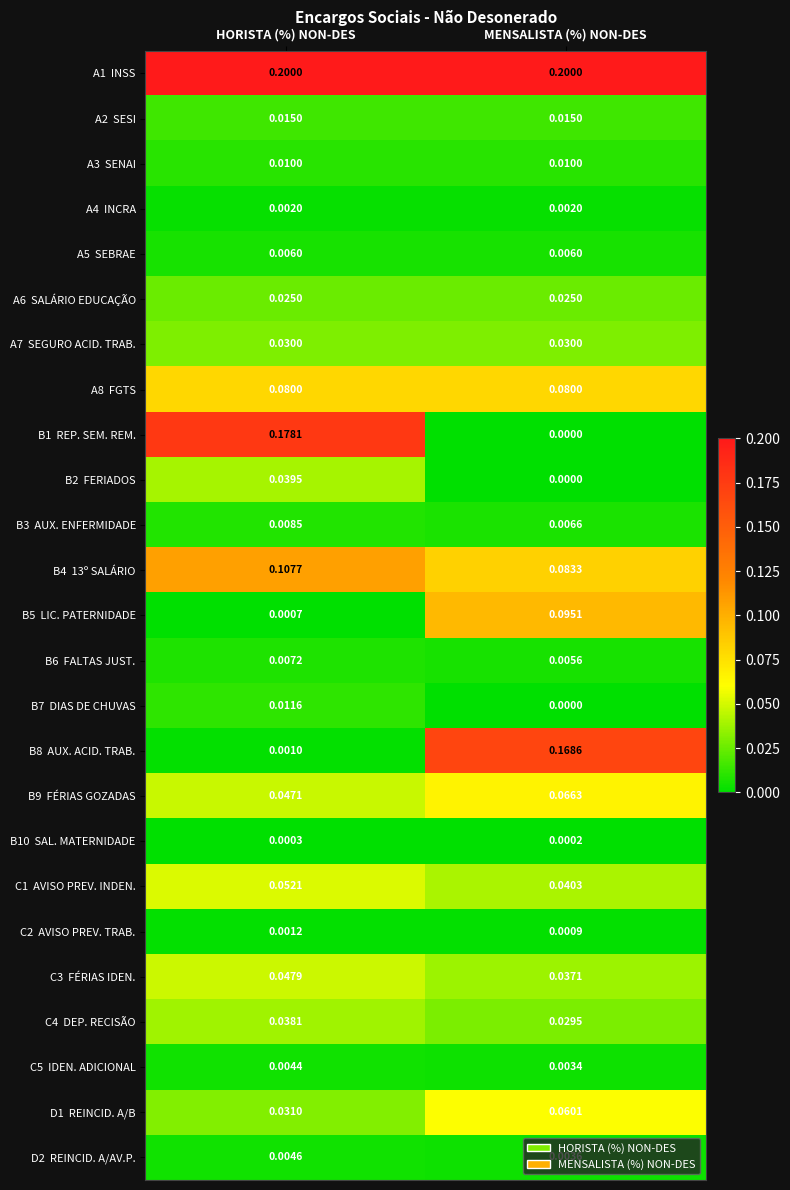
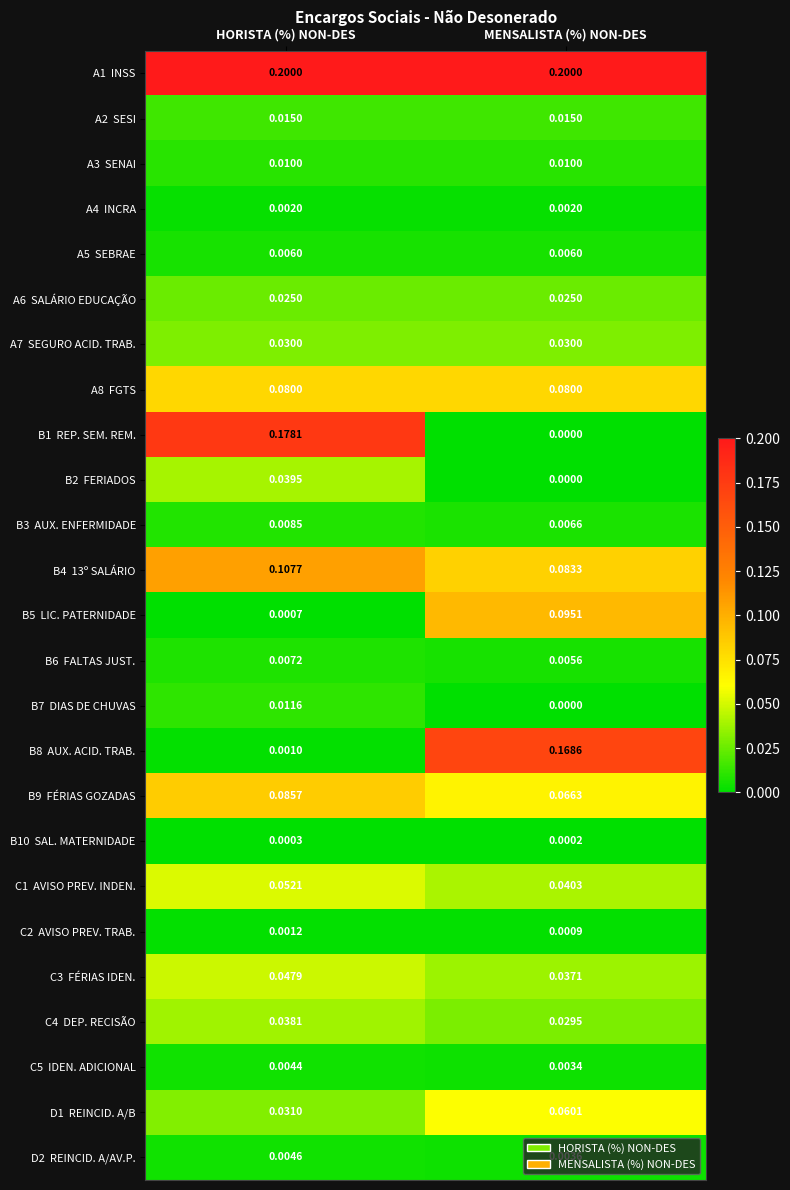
  {
    "A1 INSS": {
      "HORISTA (%) NON-DES": 0.2000,
      "MENSALISTA (%) NON-DES": 0.2000
    },
    "A2 SESI": {
      "HORISTA (%) NON-DES": 0.0150,
      "MENSALISTA (%) NON-DES": 0.0150
    },
    "A3 SENAI": {
      "HORISTA (%) NON-DES": 0.0100,
      "MENSALISTA (%) NON-DES": 0.0100
    },
    "A4 INCRA": {
      "HORISTA (%) NON-DES": 0.0020,
      "MENSALISTA (%) NON-DES": 0.0020
    },
    "A5 SEBRAE": {
      "HORISTA (%) NON-DES": 0.0060,
      "MENSALISTA (%) NON-DES": 0.0060
    },
    "A6 SALÁRIO EDUCAÇÃO": {
      "HORISTA (%) NON-DES": 0.0250,
      "MENSALISTA (%) NON-DES": 0.0250
    },
    "A7 SEGURO ACID. TRAB.": {
      "HORISTA (%) NON-DES": 0.0300,
      "MENSALISTA (%) NON-DES": 0.0300
    },
    "A8 FGTS": {
      "HORISTA (%) NON-DES": 0.0800,
      "MENSALISTA (%) NON-DES": 0.0800
    },
    "B1 REP. SEM. REM.": {
      "HORISTA (%) NON-DES": 0.1781,
      "MENSALISTA (%) NON-DES": 0.0000
    },
    "B2 FERIADOS": {
      "HORISTA (%) NON-DES": 0.0395,
      "MENSALISTA (%) NON-DES": 0.0000
    },
    "B3 AUX. ENFERMIDADE": {
      "HORISTA (%) NON-DES": 0.0085,
      "MENSALISTA (%) NON-DES": 0.0066
    },
    "B4 13º SALÁRIO": {
      "HORISTA (%) NON-DES": 0.1077,
      "MENSALISTA (%) NON-DES": 0.0833
    },
    "B5 LIC. PATERNIDADE": {
      "HORISTA (%) NON-DES": 0.0007,
      "MENSALISTA (%) NON-DES": 0.0951
    },
    "B6 FALTAS JUST.": {
      "HORISTA (%) NON-DES": 0.0072,
      "MENSALISTA (%) NON-DES": 0.0056
    },
    "B7 DIAS DE CHUVAS": {
      "HORISTA (%) NON-DES": 0.0116,
      "MENSALISTA (%) NON-DES": 0.0000
    },
    "B8 AUX. ACID. TRAB.": {
      "HORISTA (%) NON-DES": 0.0010,
      "MENSALISTA (%) NON-DES": 0.1686
    },
    "B9 FÉRIAS GOZADAS": {
-     "HORISTA (%) NON-DES": 0.0471,
+     "HORISTA (%) NON-DES": 0.0857,
      "MENSALISTA (%) NON-DES": 0.0663
    },
    "B10 SAL. MATERNIDADE": {
      "HORISTA (%) NON-DES": 0.0003,
      "MENSALISTA (%) NON-DES": 0.0002
    },
    "C1 AVISO PREV. INDEN.": {
      "HORISTA (%) NON-DES": 0.0521,
      "MENSALISTA (%) NON-DES": 0.0403
    },
    "C2 AVISO PREV. TRAB.": {
      "HORISTA (%) NON-DES": 0.0012,
      "MENSALISTA (%) NON-DES": 0.0009
    },
    "C3 FÉRIAS IDEN.": {
      "HORISTA (%) NON-DES": 0.0479,
      "MENSALISTA (%) NON-DES": 0.0371
    },
    "C4 DEP. RECISÃO": {
      "HORISTA (%) NON-DES": 0.0381,
      "MENSALISTA (%) NON-DES": 0.0295
    },
    "C5 IDEN. ADICIONAL": {
      "HORISTA (%) NON-DES": 0.0044,
      "MENSALISTA (%) NON-DES": 0.0034
    },
    "D1 REINCID. A/B": {
      "HORISTA (%) NON-DES": 0.0310,
      "MENSALISTA (%) NON-DES": 0.0601
    },
    "D2 REINCID. A/AV.P.": {
      "HORISTA (%) NON-DES": 0.0046
    }
  }
